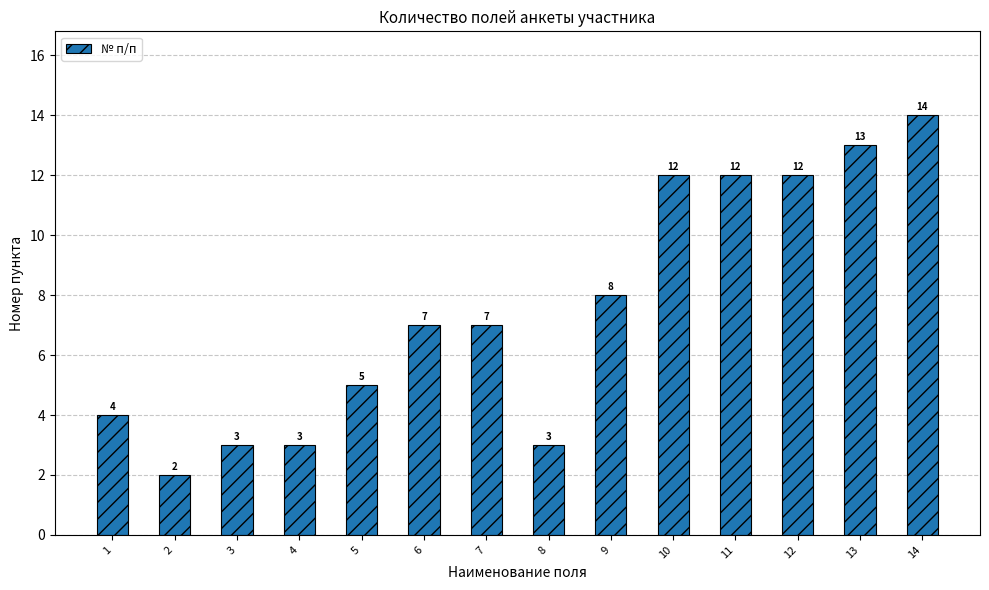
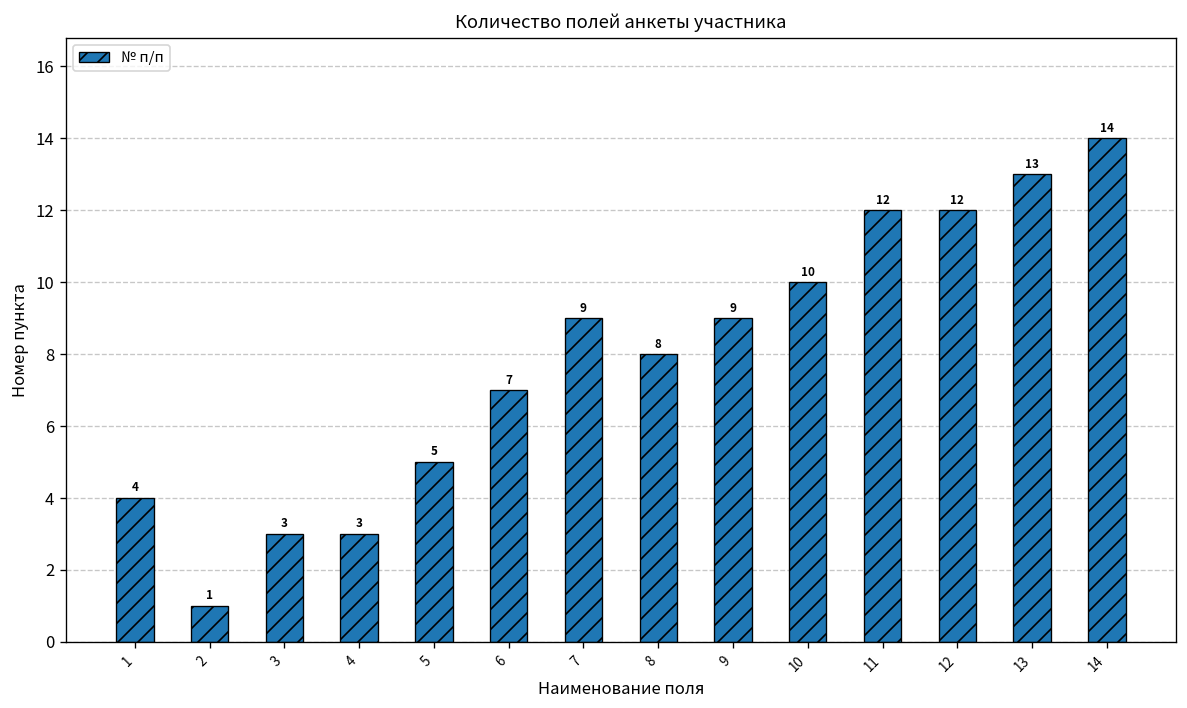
  {
    "1": 4,
-   "2": 2,
+   "2": 1,
    "3": 3,
    "4": 3,
    "5": 5,
    "6": 7,
-   "7": 7,
-   "8": 3,
-   "9": 8,
-   "10": 12,
+   "7": 9,
+   "8": 8,
+   "9": 9,
+   "10": 10,
    "11": 12,
    "12": 12,
    "13": 13,
    "14": 14
  }
